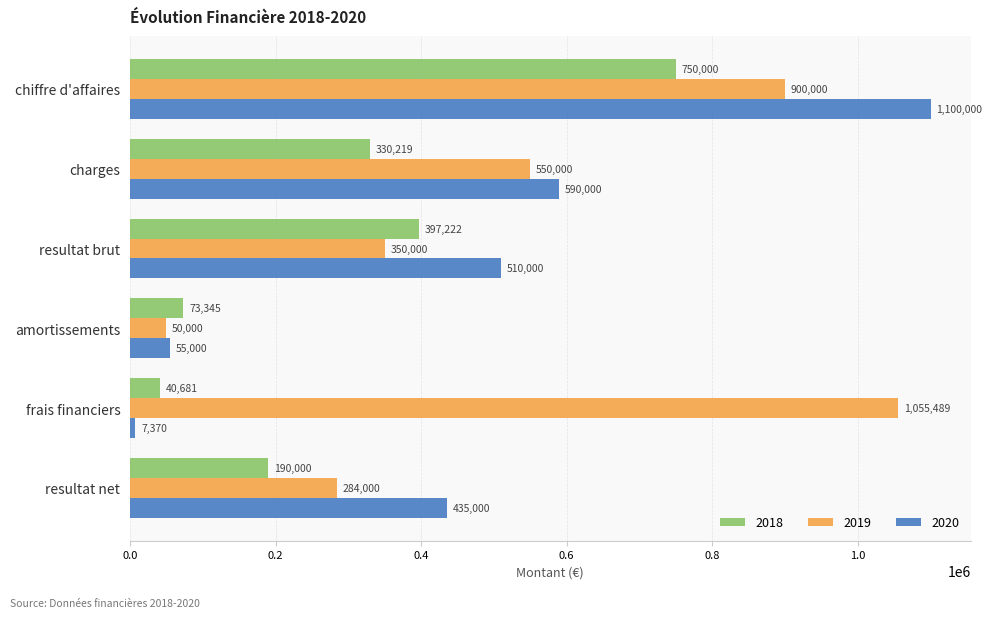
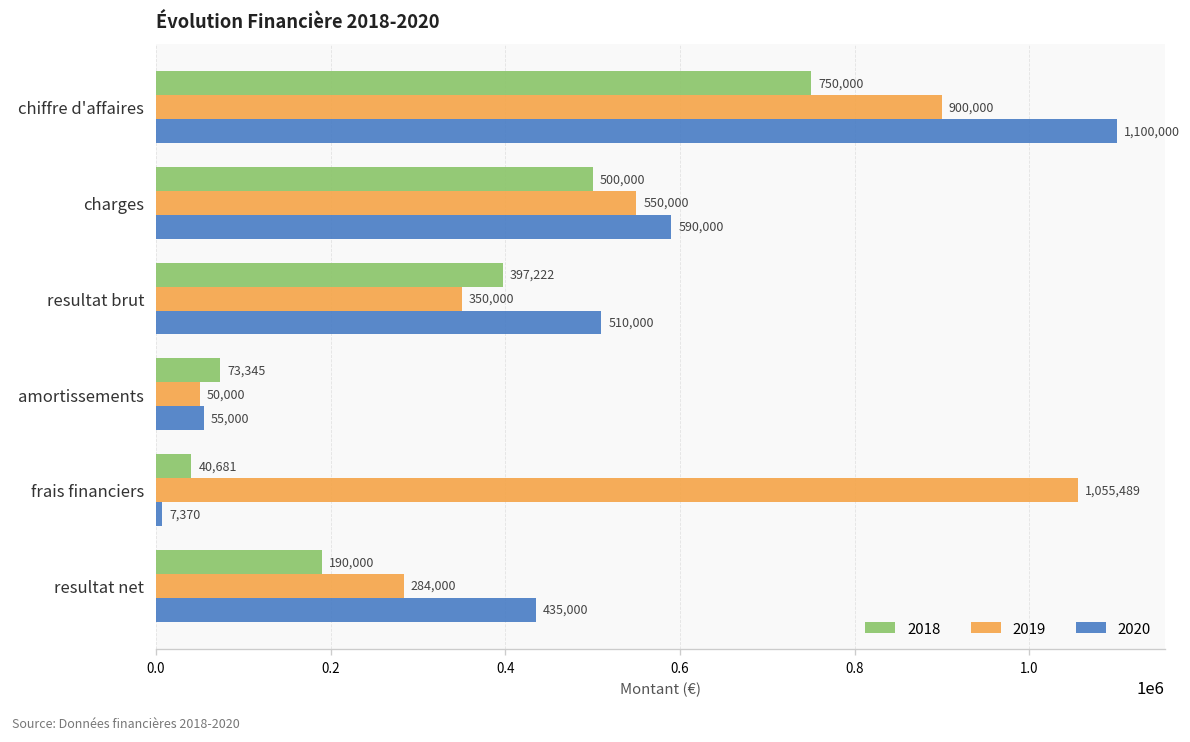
  {
    "2018": {
      "chiffre d'affaires": "750,000",
-     "charges": "330,219",
+     "charges": "500,000",
      "resultat brut": "397,222",
      "amortissements": "73,345",
      "frais financiers": "40,681",
      "resultat net": "190,000"
    },
    "2019": {
      "chiffre d'affaires": "900,000",
      "charges": "550,000",
      "resultat brut": "350,000",
      "amortissements": "50,000",
      "frais financiers": "1,055,489",
      "resultat net": "284,000"
    },
    "2020": {
      "chiffre d'affaires": "1,100,000",
      "charges": "590,000",
      "resultat brut": "510,000",
      "amortissements": "55,000",
      "frais financiers": "7,370",
      "resultat net": "435,000"
    }
  }
